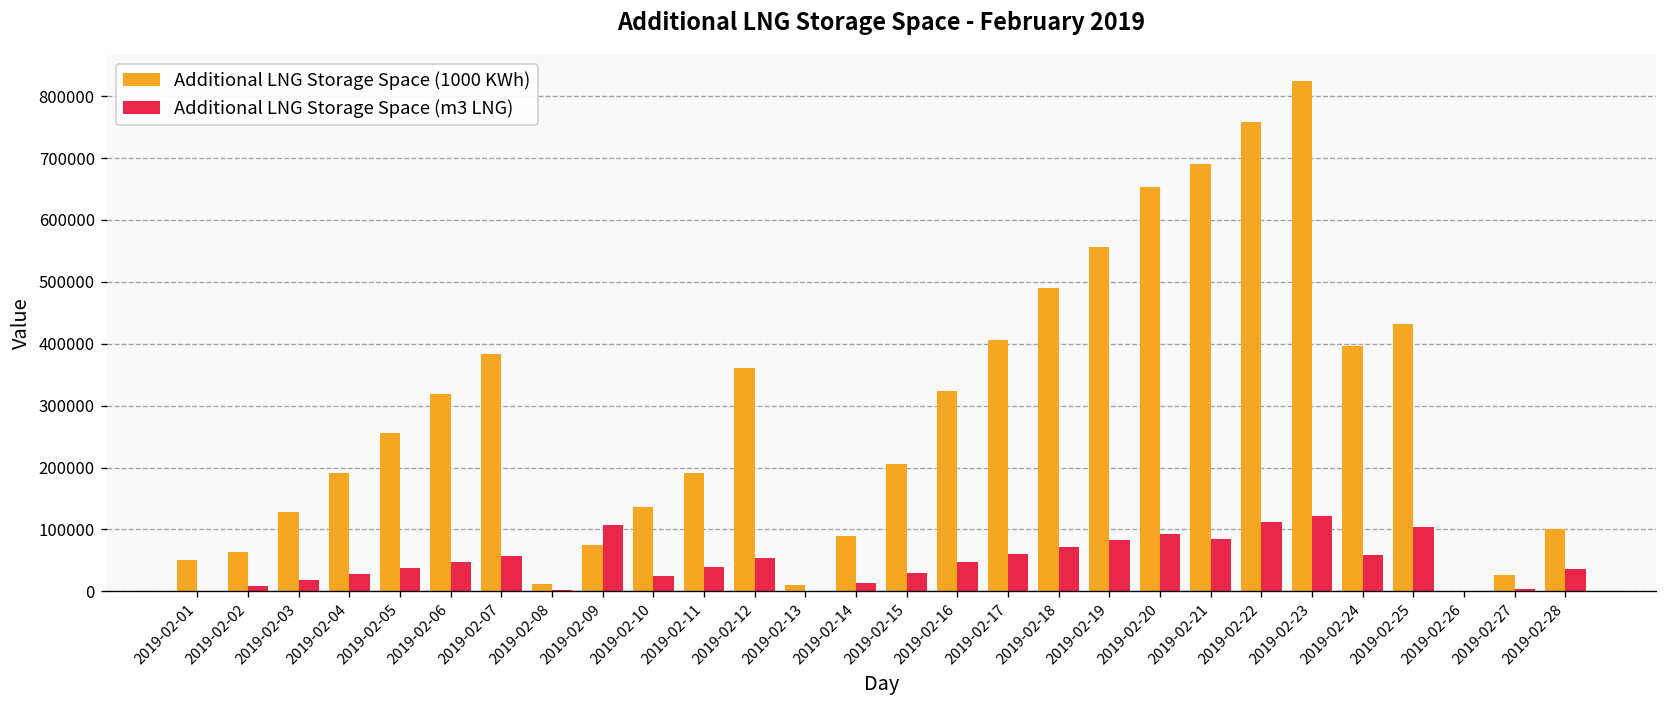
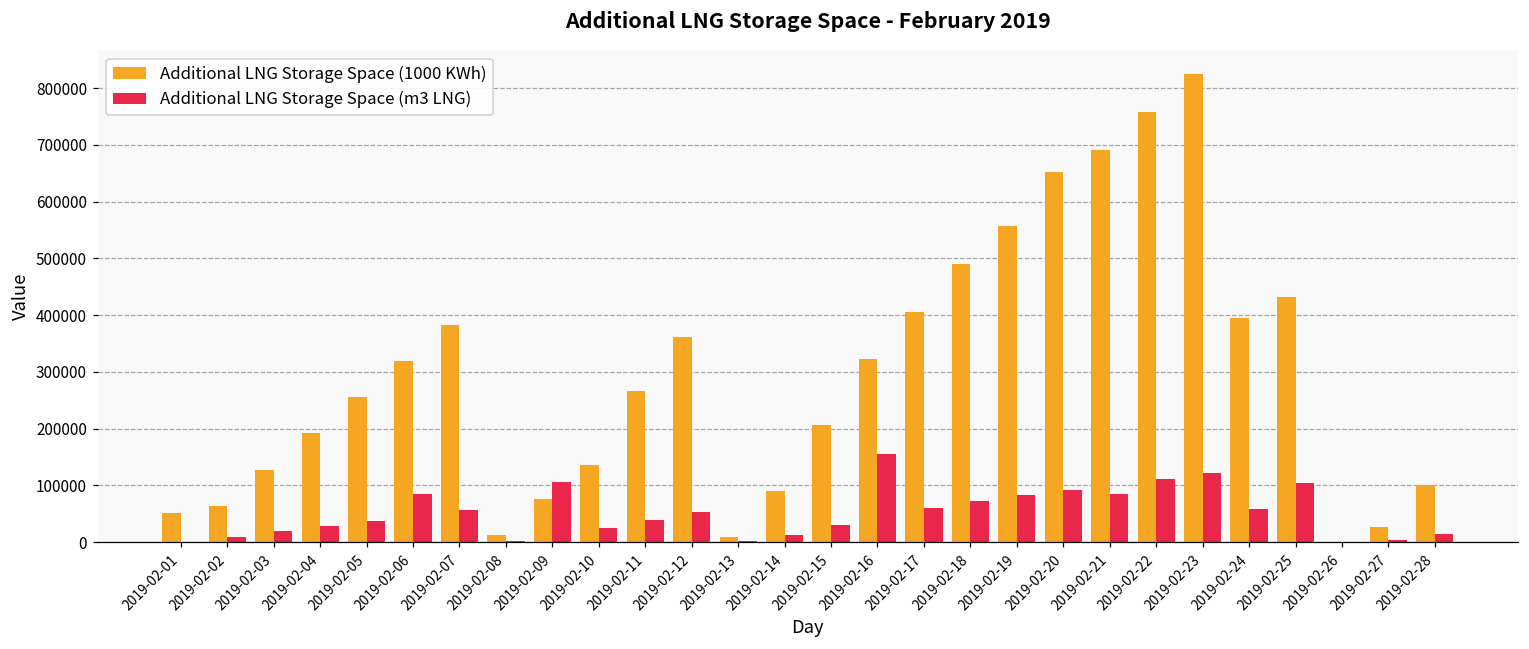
  {
    "Additional LNG Storage Space (1000 KWh)": {
      "2019-02-01": 50000,
      "2019-02-02": 60000,
      "2019-02-03": 130000,
      "2019-02-04": 190000,
      "2019-02-05": 260000,
      "2019-02-06": 320000,
      "2019-02-07": 380000,
      "2019-02-08": 10000,
      "2019-02-09": 80000,
      "2019-02-10": 140000,
-     "2019-02-11": 190000,
+     "2019-02-11": 270000,
      "2019-02-12": 360000,
      "2019-02-13": 10000,
      "2019-02-14": 90000,
      "2019-02-15": 210000,
      "2019-02-16": 320000,
      "2019-02-17": 410000,
      "2019-02-18": 490000,
      "2019-02-19": 560000,
      "2019-02-20": 650000,
      "2019-02-21": 690000,
      "2019-02-22": 760000,
      "2019-02-23": 830000,
      "2019-02-24": 400000,
      "2019-02-25": 430000,
      "2019-02-26": 0,
      "2019-02-27": 30000,
      "2019-02-28": 100000
    },
    "Additional LNG Storage Space (m3 LNG)": {
      "2019-02-01": 0,
      "2019-02-02": 10000,
      "2019-02-03": 20000,
      "2019-02-04": 30000,
      "2019-02-05": 40000,
-     "2019-02-06": 50000,
+     "2019-02-06": 90000,
      "2019-02-07": 60000,
      "2019-02-09": 110000,
      "2019-02-10": 30000,
      "2019-02-11": 40000,
      "2019-02-12": 50000,
      "2019-02-14": 10000,
      "2019-02-15": 30000,
-     "2019-02-16": 50000,
+     "2019-02-16": 160000,
      "2019-02-17": 60000,
      "2019-02-18": 70000,
      "2019-02-19": 80000,
      "2019-02-20": 90000,
      "2019-02-21": 90000,
      "2019-02-22": 110000,
      "2019-02-23": 120000,
      "2019-02-24": 60000,
      "2019-02-25": 100000,
      "2019-02-26": 0,
-     "2019-02-28": 40000
+     "2019-02-28": 10000
    }
  }
